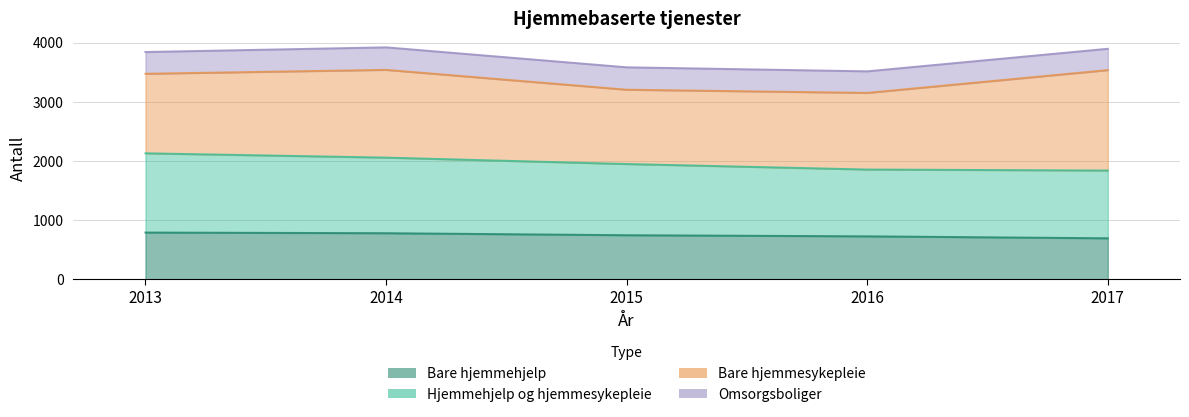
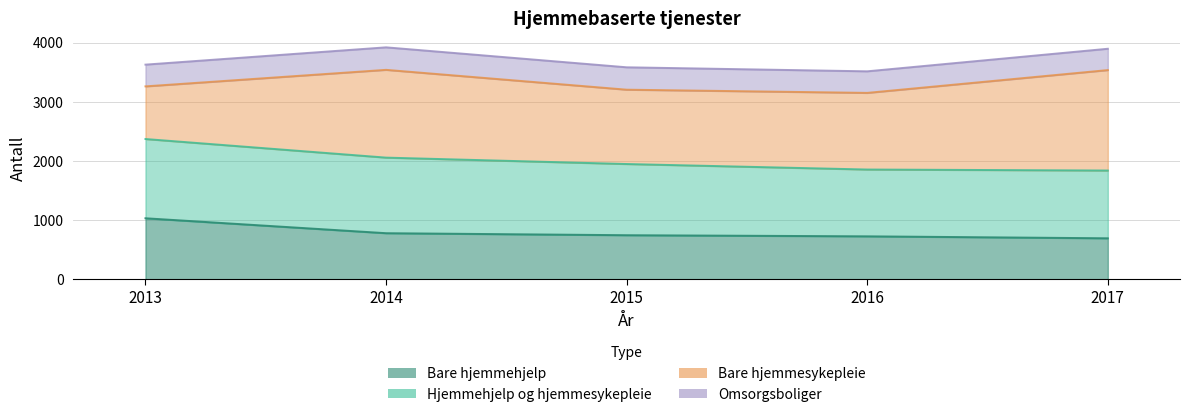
  {
    "Bare hjemmehjelp": {
-     "2013": 800,
+     "2013": 1000,
      "2014": 800,
      "2015": 700,
      "2016": 700,
      "2017": 700
    },
    "Hjemmehjelp og hjemmesykepleie": {
      "2013": 1300,
      "2014": 1300,
      "2015": 1200,
      "2016": 1100,
      "2017": 1100
    },
    "Bare hjemmesykepleie": {
-     "2013": 1300,
+     "2013": 900,
      "2014": 1500,
      "2015": 1300,
      "2016": 1300,
      "2017": 1700
    },
    "Omsorgsboliger": {
      "2013": 400,
      "2014": 400,
      "2015": 400,
      "2016": 400,
      "2017": 400
    }
  }
